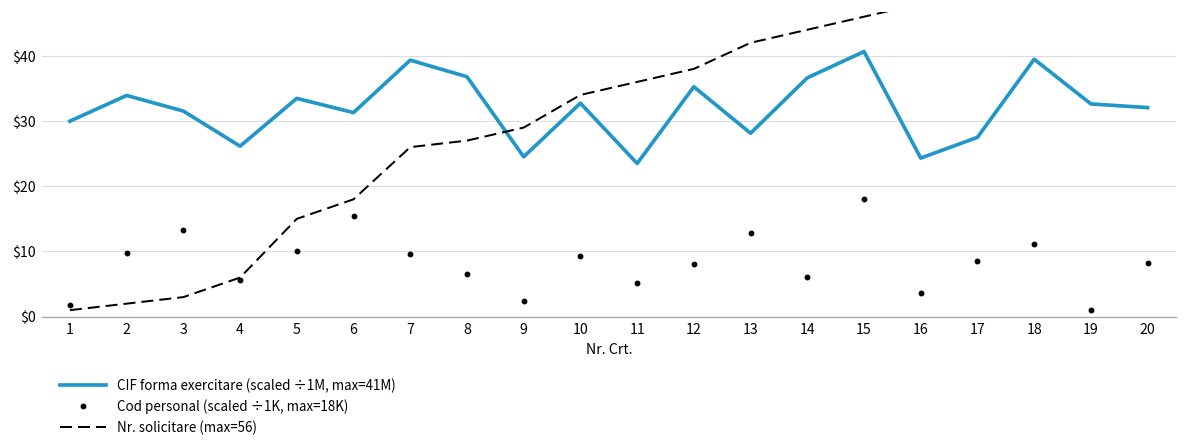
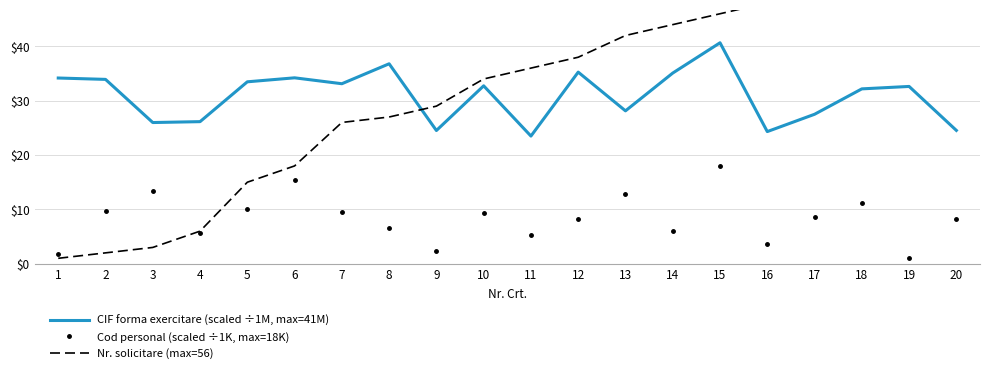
  {
    "CIF forma exercitare (scaled ÷1M, max=41M)": {
-     "1": "$30",
+     "1": "$34",
      "2": "$34",
-     "3": "$32",
+     "3": "$26",
      "4": "$26",
      "5": "$33",
-     "6": "$31",
-     "7": "$39",
+     "6": "$34",
+     "7": "$33",
      "8": "$37",
      "9": "$25",
      "10": "$33",
      "11": "$23",
      "12": "$35",
      "13": "$28",
-     "14": "$37",
+     "14": "$35",
      "15": "$41",
      "16": "$24",
      "17": "$28",
-     "18": "$39",
+     "18": "$32",
      "19": "$33",
-     "20": "$32"
+     "20": "$25"
    }
  }
